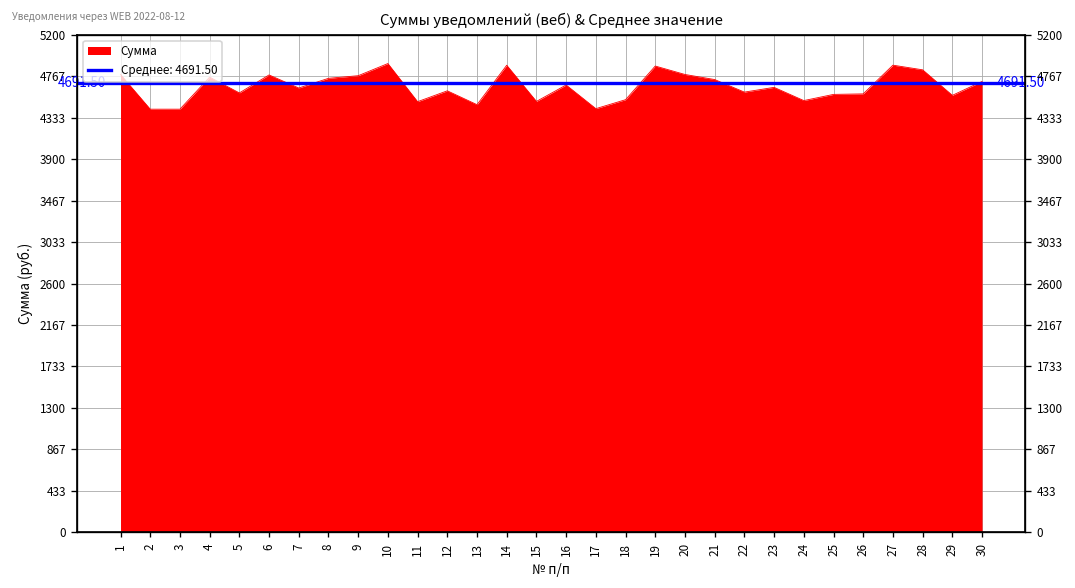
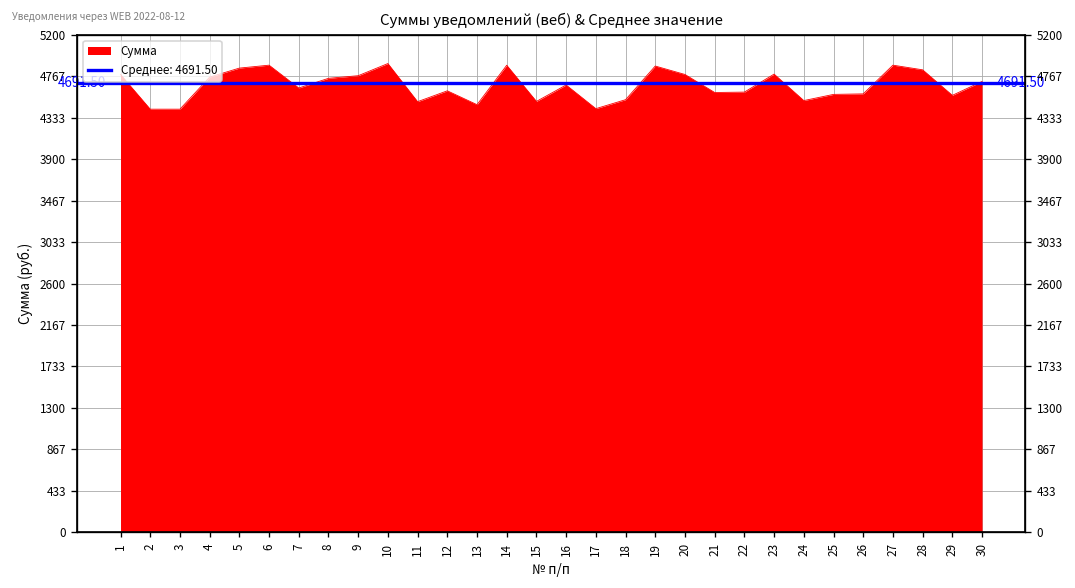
  {
    "2": 4400,
    "3": 4400,
-   "5": 4600,
-   "6": 4800,
+   "5": 4900,
+   "6": 4900,
    "7": 4600,
    "8": 4700,
    "9": 4800,
    "10": 4900,
    "11": 4500,
    "12": 4600,
    "13": 4500,
    "14": 4900,
    "15": 4500,
    "16": 4700,
    "17": 4400,
    "18": 4500,
    "19": 4900,
    "20": 4800,
-   "21": 4700,
+   "21": 4600,
    "22": 4600,
-   "23": 4700,
+   "23": 4800,
    "24": 4500,
    "25": 4600,
    "26": 4600,
    "27": 4900,
    "28": 4800,
    "29": 4600
  }
